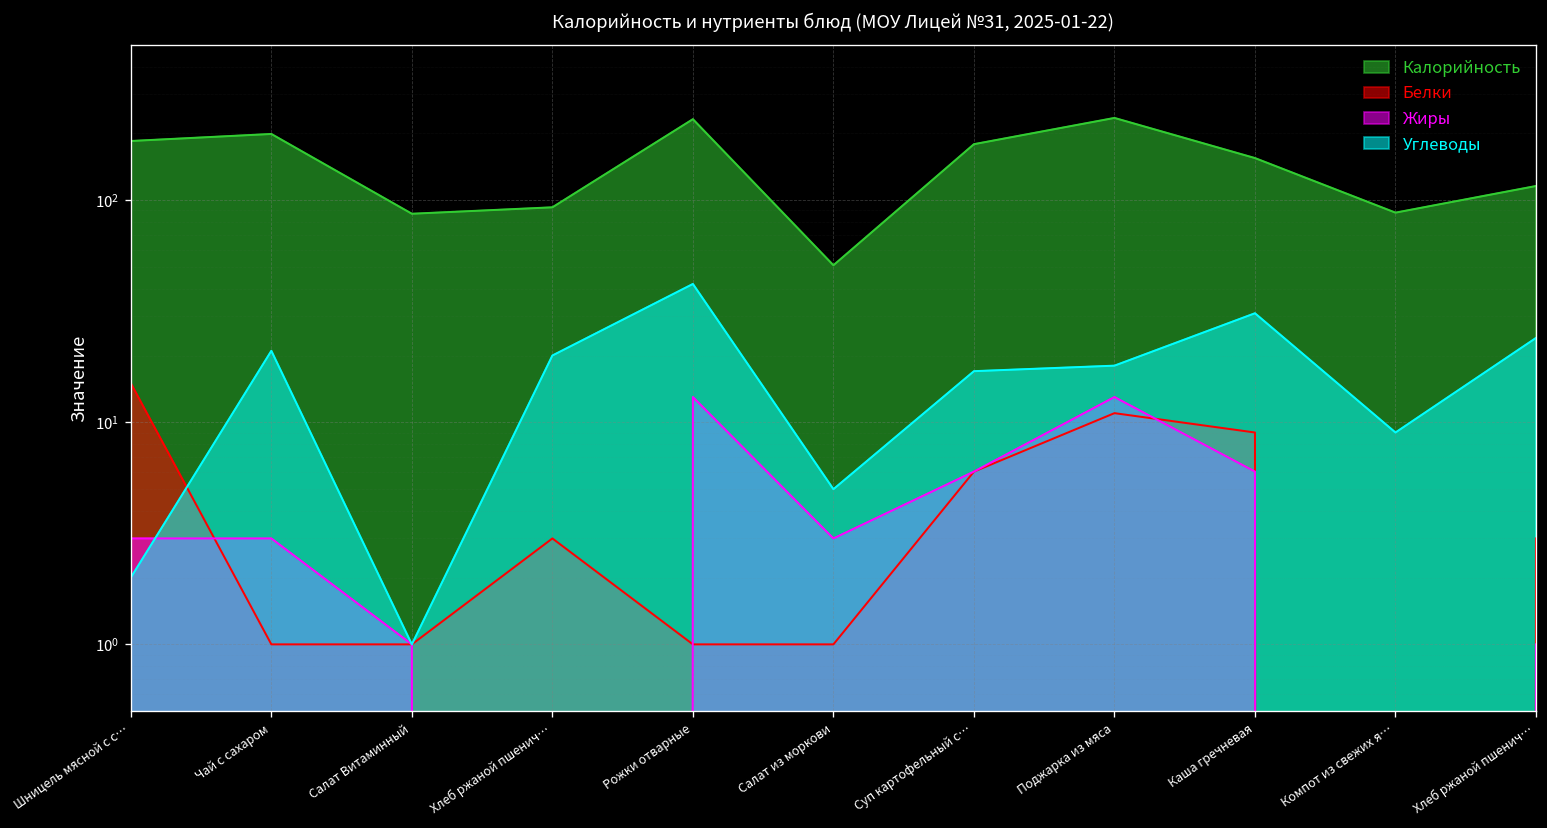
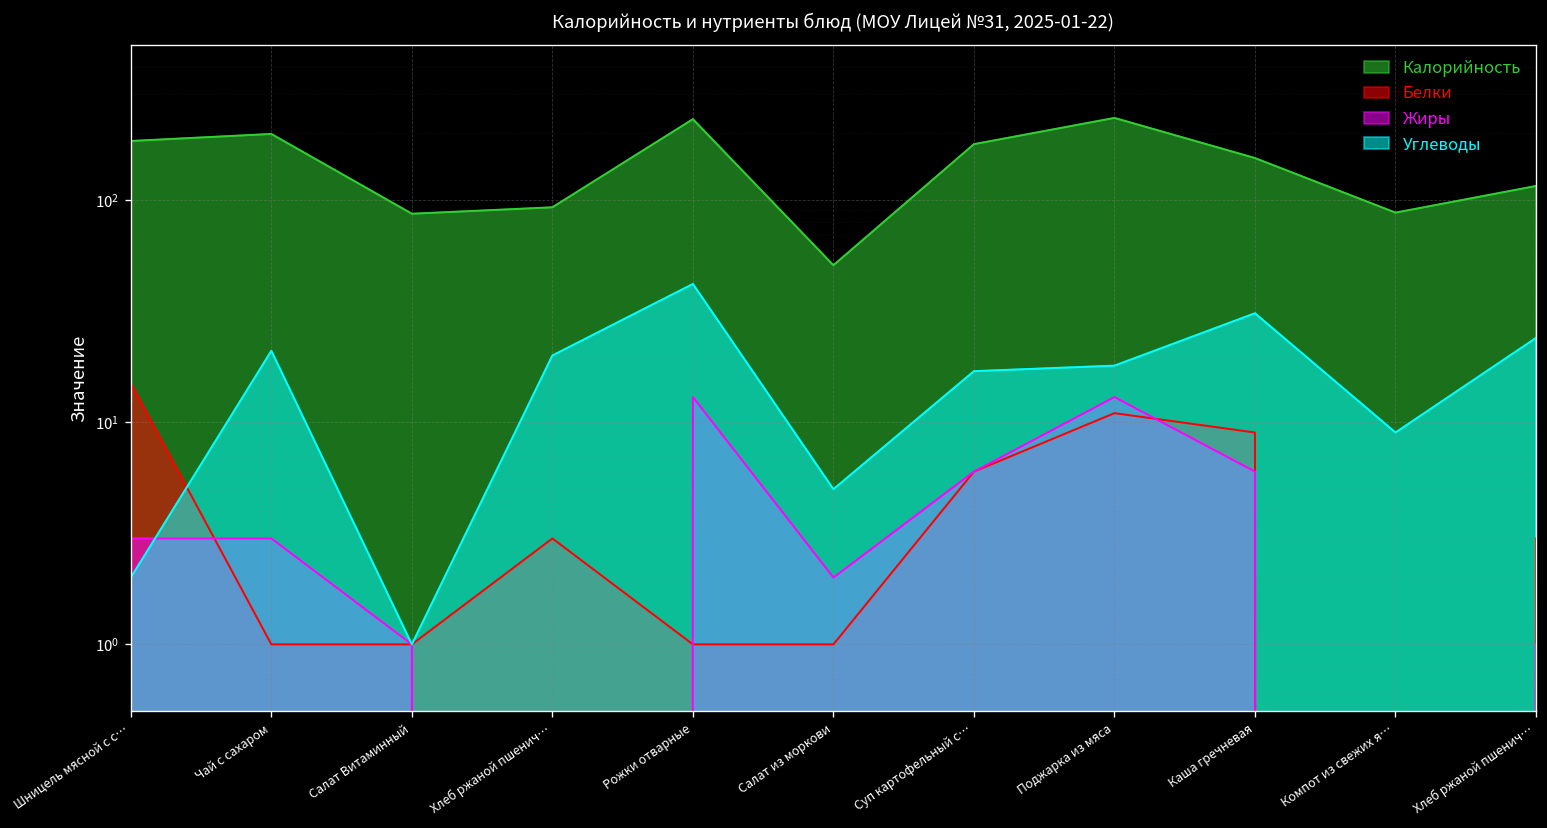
  {
    "Калорийность": {
      "Шницель мясной с с…": 190,
      "Чай с сахаром": 200,
      "Салат Витаминный": 90,
      "Рожки отварные": 230,
      "Салат из моркови": 51,
      "Суп картофельный с…": 180,
      "Поджарка из мяса": 240,
      "Каша гречневая": 160,
      "Компот из свежих я…": 90
    },
    "Белки": {
      "Шницель мясной с с…": 15,
      "Чай с сахаром": 1,
      "Рожки отварные": 1,
      "Салат из моркови": 1,
      "Поджарка из мяса": 11,
      "Каша гречневая": 9
    },
    "Жиры": {
      "Шницель мясной с с…": 3,
      "Чай с сахаром": 3,
      "Рожки отварные": 13,
-     "Салат из моркови": 3,
+     "Салат из моркови": 2,
      "Поджарка из мяса": 13,
      "Каша гречневая": 6
    },
    "Углеводы": {
      "Шницель мясной с с…": 2,
      "Чай с сахаром": 21,
      "Рожки отварные": 42,
      "Салат из моркови": 5,
      "Суп картофельный с…": 17,
      "Поджарка из мяса": 18,
      "Каша гречневая": 31,
      "Компот из свежих я…": 9
    }
  }
